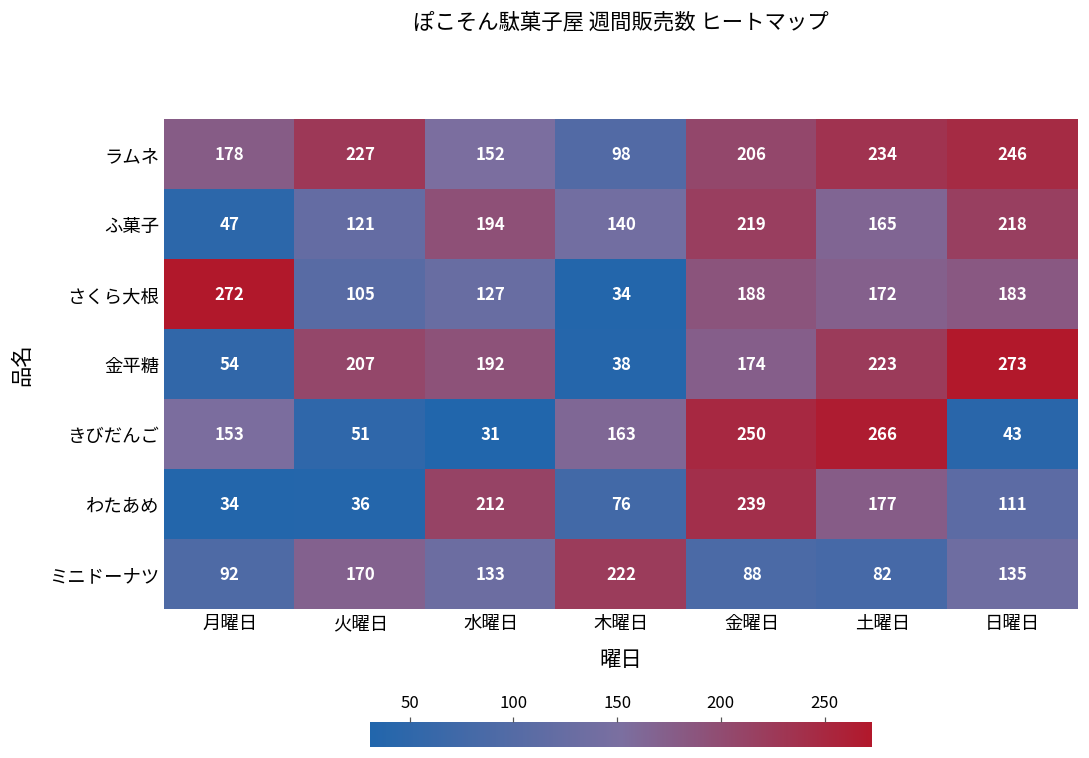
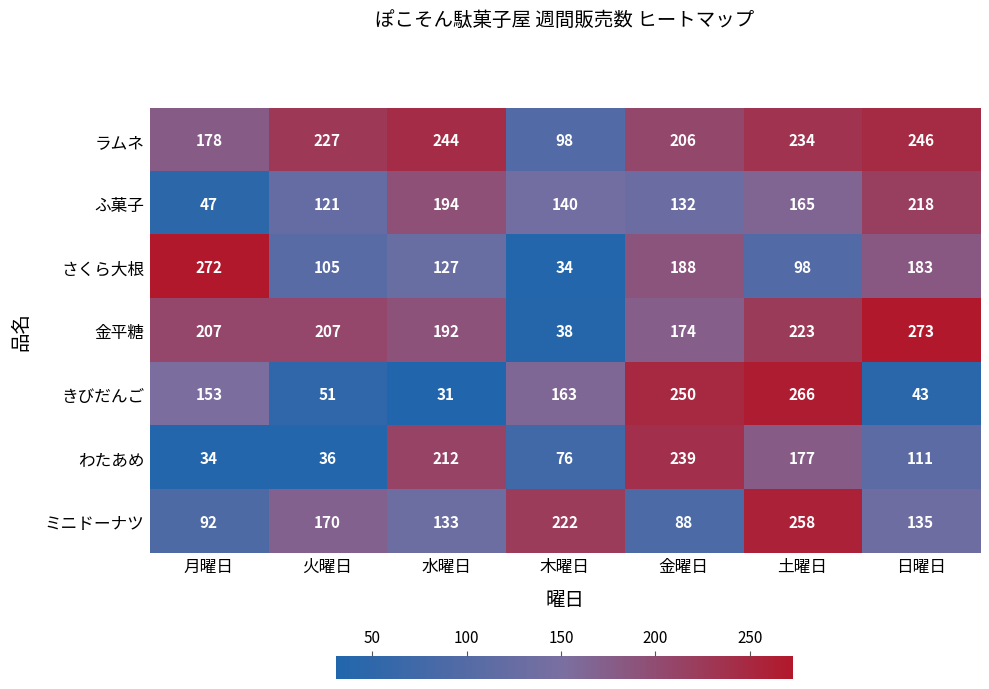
  {
    "ラムネ": {
      "月曜日": 178,
      "火曜日": 227,
-     "水曜日": 152,
+     "水曜日": 244,
      "木曜日": 98,
      "金曜日": 206,
      "土曜日": 234,
      "日曜日": 246
    },
    "ふ菓子": {
      "月曜日": 47,
      "火曜日": 121,
      "水曜日": 194,
      "木曜日": 140,
-     "金曜日": 219,
+     "金曜日": 132,
      "土曜日": 165,
      "日曜日": 218
    },
    "さくら大根": {
      "月曜日": 272,
      "火曜日": 105,
      "水曜日": 127,
      "木曜日": 34,
      "金曜日": 188,
-     "土曜日": 172,
+     "土曜日": 98,
      "日曜日": 183
    },
    "金平糖": {
-     "月曜日": 54,
+     "月曜日": 207,
      "火曜日": 207,
      "水曜日": 192,
      "木曜日": 38,
      "金曜日": 174,
      "土曜日": 223,
      "日曜日": 273
    },
    "きびだんご": {
      "月曜日": 153,
      "火曜日": 51,
      "水曜日": 31,
      "木曜日": 163,
      "金曜日": 250,
      "土曜日": 266,
      "日曜日": 43
    },
    "わたあめ": {
      "月曜日": 34,
      "火曜日": 36,
      "水曜日": 212,
      "木曜日": 76,
      "金曜日": 239,
      "土曜日": 177,
      "日曜日": 111
    },
    "ミニドーナツ": {
      "月曜日": 92,
      "火曜日": 170,
      "水曜日": 133,
      "木曜日": 222,
      "金曜日": 88,
-     "土曜日": 82,
+     "土曜日": 258,
      "日曜日": 135
    }
  }
